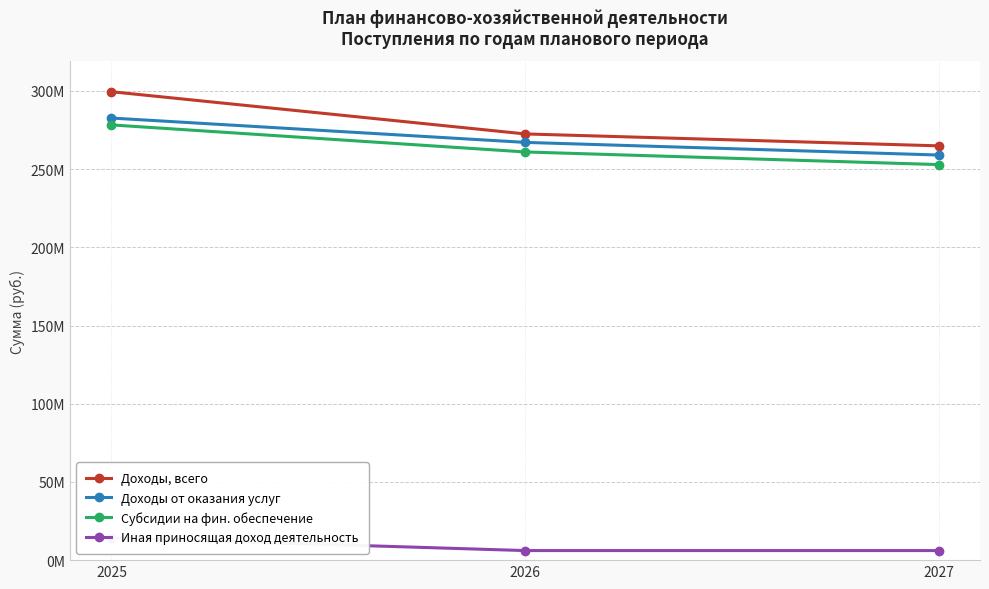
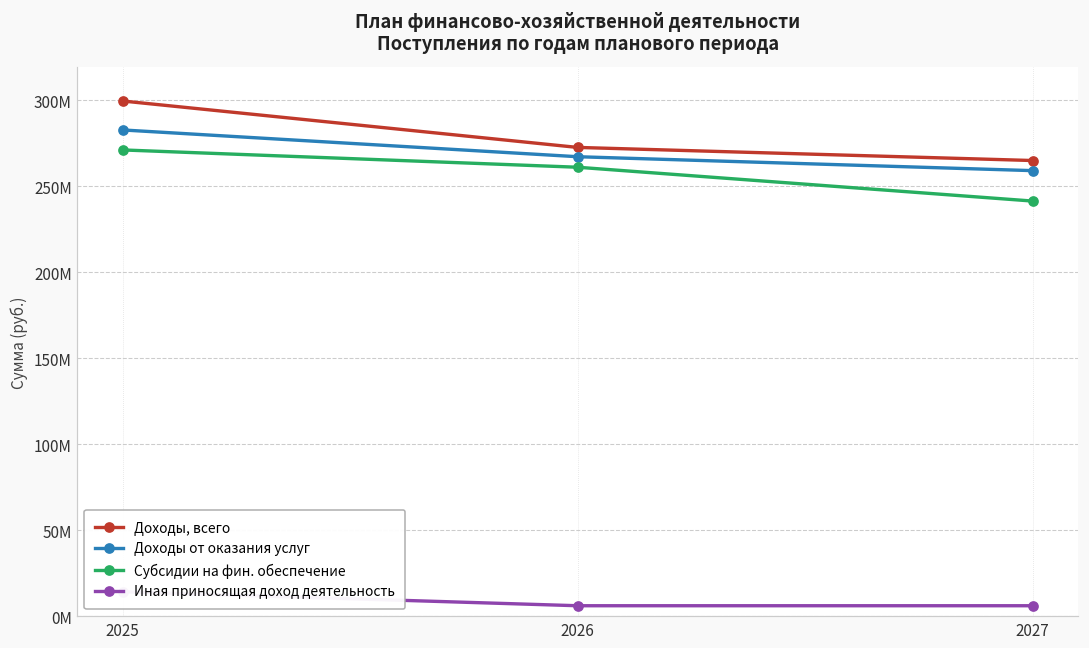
  {
    "Доходы, всего": {
      "2025": 299000000,
      "2026": 272000000,
      "2027": 265000000
    },
    "Доходы от оказания услуг": {
      "2025": 283000000,
      "2026": 267000000,
      "2027": 259000000
    },
    "Субсидии на фин. обеспечение": {
-     "2025": 278000000,
+     "2025": 271000000,
      "2026": 261000000,
-     "2027": 253000000
+     "2027": 241000000
    },
    "Иная приносящая доход деятельность": {
      "2026": 6000000,
      "2027": 6000000
    }
  }
